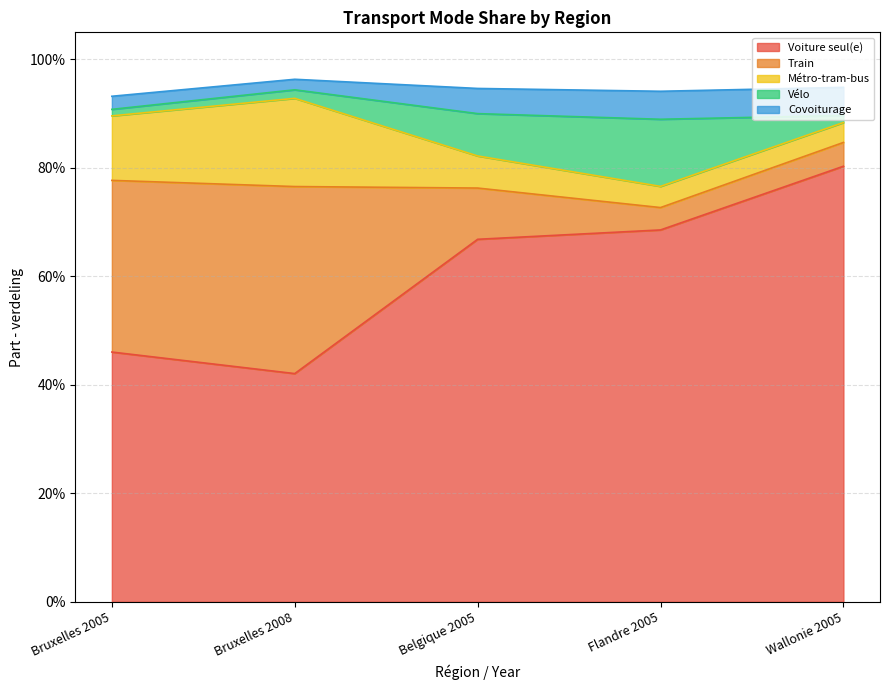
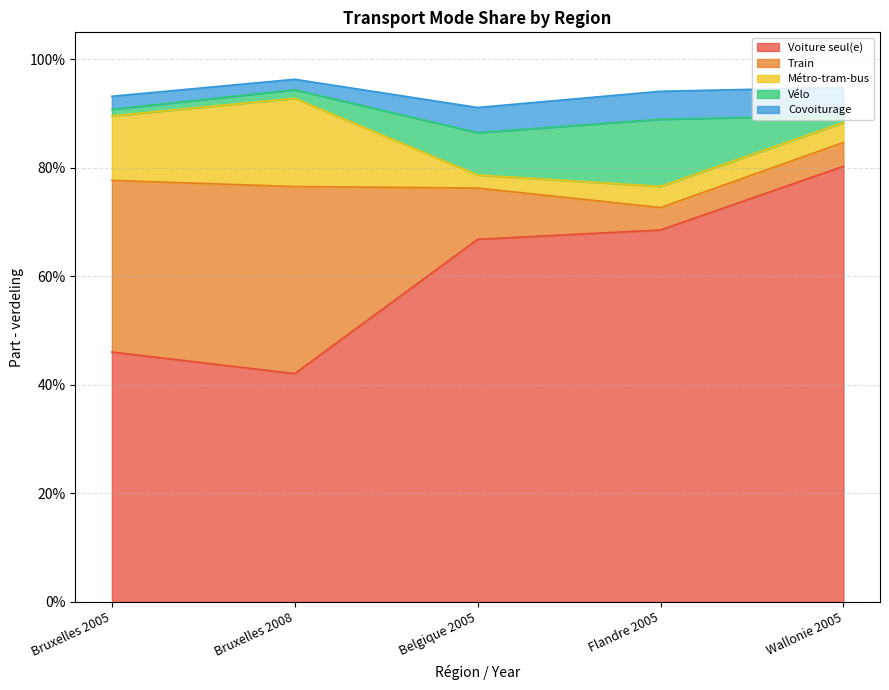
  {
    "Métro-tram-bus": {
      "Bruxelles 2005": "12%",
      "Bruxelles 2008": "16%",
-     "Belgique 2005": "6%",
+     "Belgique 2005": "2%",
      "Flandre 2005": "4%",
      "Wallonie 2005": "4%"
    },
    "Vélo": {
      "Bruxelles 2005": "1%",
      "Bruxelles 2008": "2%",
      "Belgique 2005": "8%",
      "Flandre 2005": "12%"
    },
    "Covoiturage": {
      "Bruxelles 2005": "2%",
      "Bruxelles 2008": "2%",
      "Belgique 2005": "5%",
      "Flandre 2005": "5%"
    }
  }
